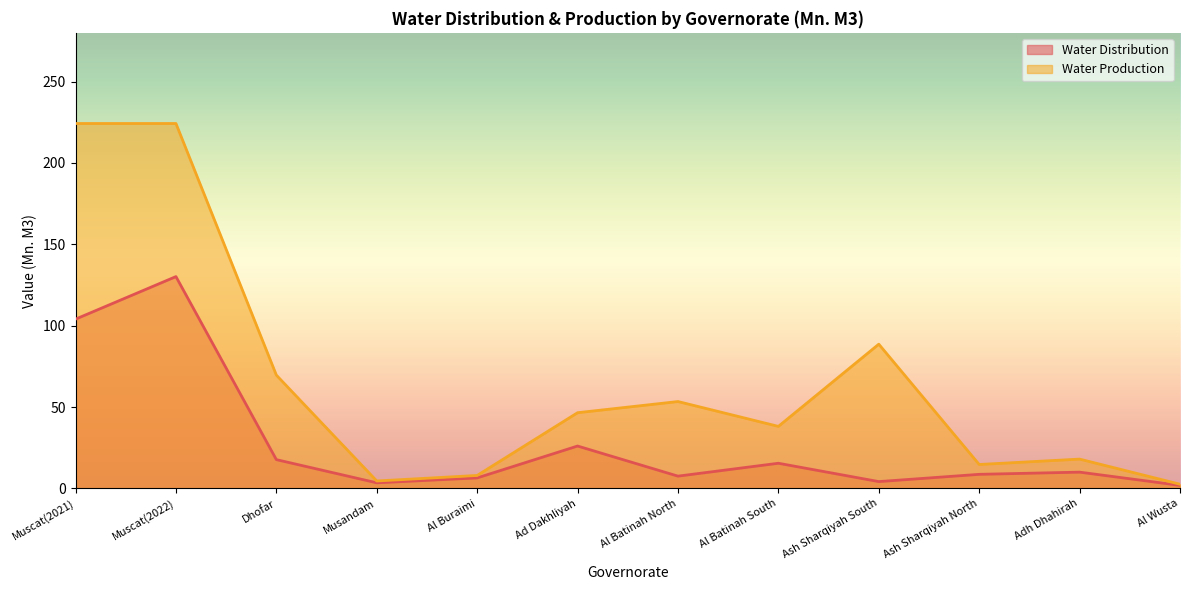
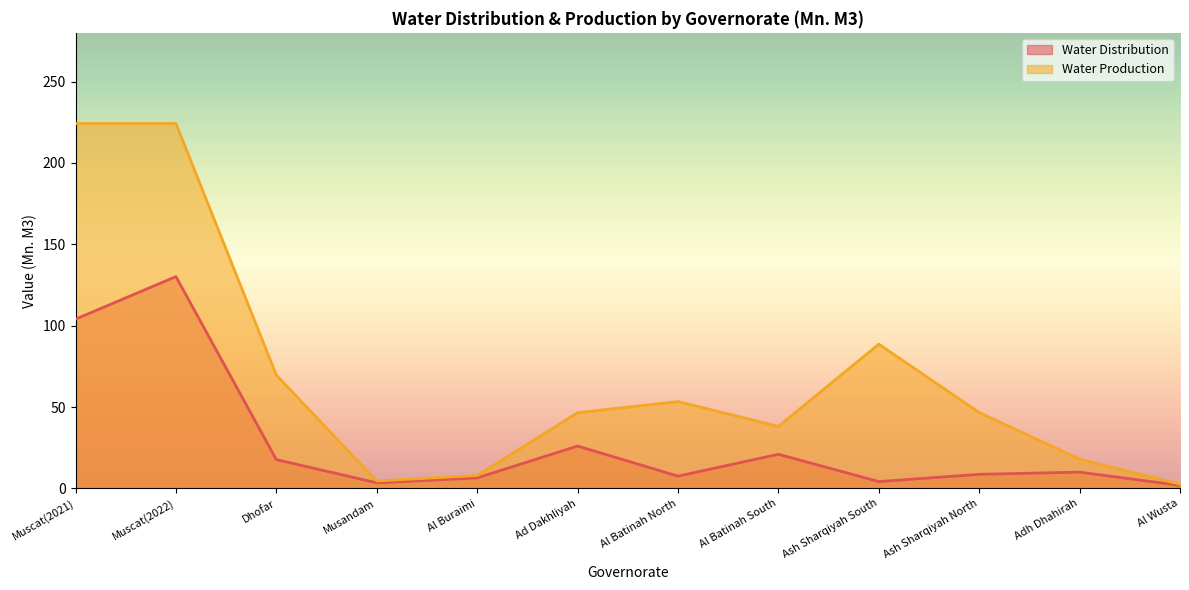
  {
    "Water Distribution": {
      "Muscat(2021)": 104,
      "Muscat(2022)": 130,
      "Dhofar": 18,
      "Ad Dakhliyah": 26,
      "Al Batinah North": 8,
-     "Al Batinah South": 15,
+     "Al Batinah South": 21,
      "Ash Sharqiyah South": 4,
      "Ash Sharqiyah North": 9,
      "Adh Dhahirah": 10
    },
    "Water Production": {
      "Muscat(2021)": 224,
      "Muscat(2022)": 224,
      "Dhofar": 70,
      "Ad Dakhliyah": 47,
      "Al Batinah North": 53,
      "Al Batinah South": 38,
      "Ash Sharqiyah South": 89,
-     "Ash Sharqiyah North": 15,
+     "Ash Sharqiyah North": 47,
      "Adh Dhahirah": 18
    }
  }
